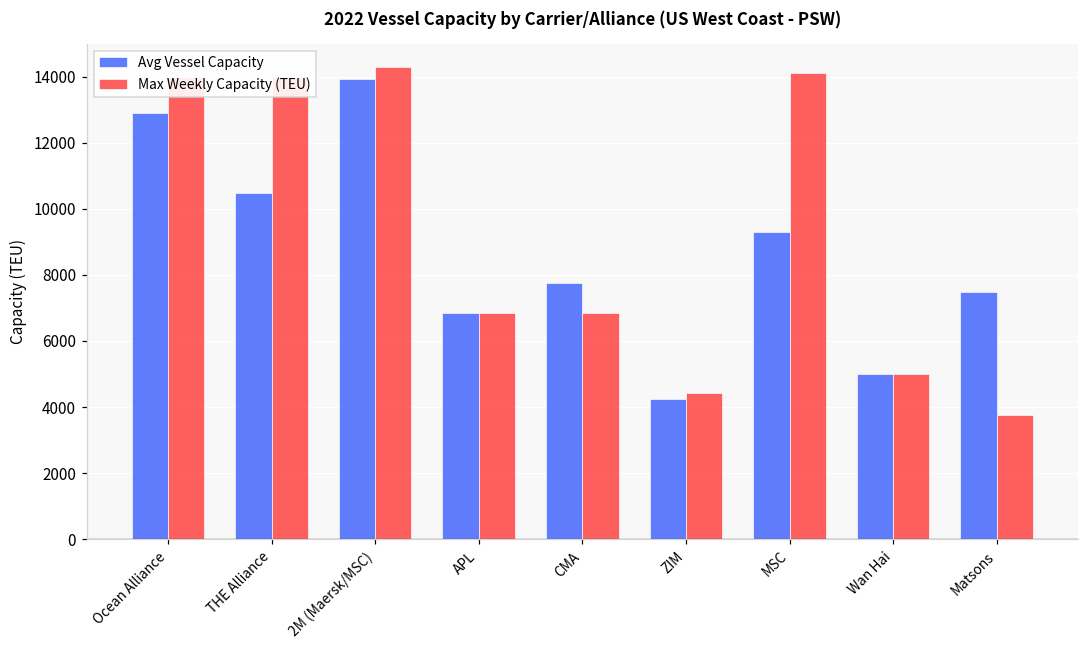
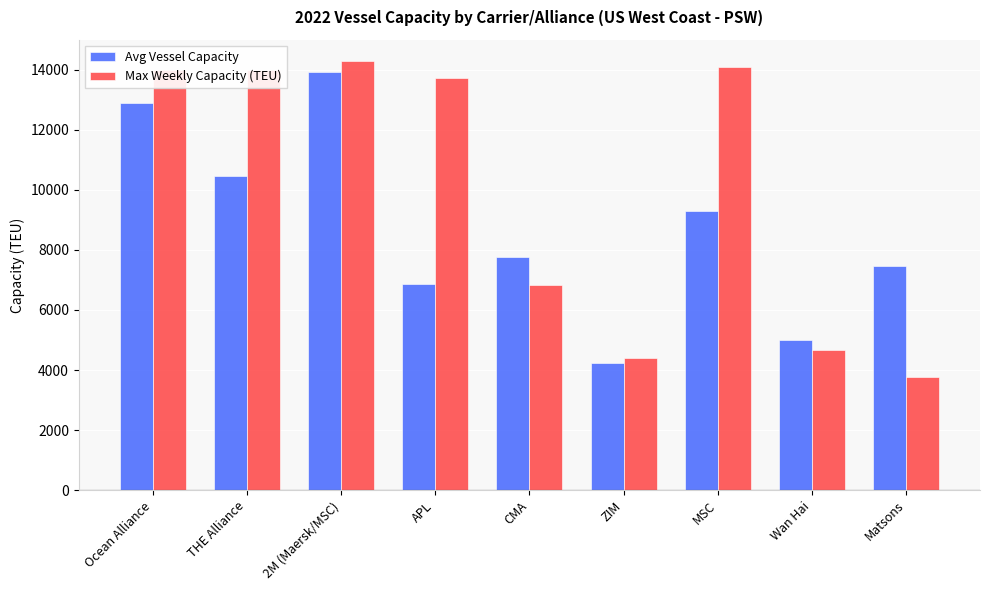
  {
    "Avg Vessel Capacity": {
      "Ocean Alliance": 12900,
      "THE Alliance": 10500,
      "2M (Maersk/MSC)": 13900,
      "APL": 6900,
      "CMA": 7800,
      "ZIM": 4200,
      "MSC": 9300,
      "Wan Hai": 5000,
      "Matsons": 7500
    },
    "Max Weekly Capacity (TEU)": {
      "2M (Maersk/MSC)": 14300,
-     "APL": 6900,
+     "APL": 13700,
      "CMA": 6800,
      "ZIM": 4400,
      "MSC": 14100,
-     "Wan Hai": 5000,
+     "Wan Hai": 4700,
      "Matsons": 3800
    }
  }
